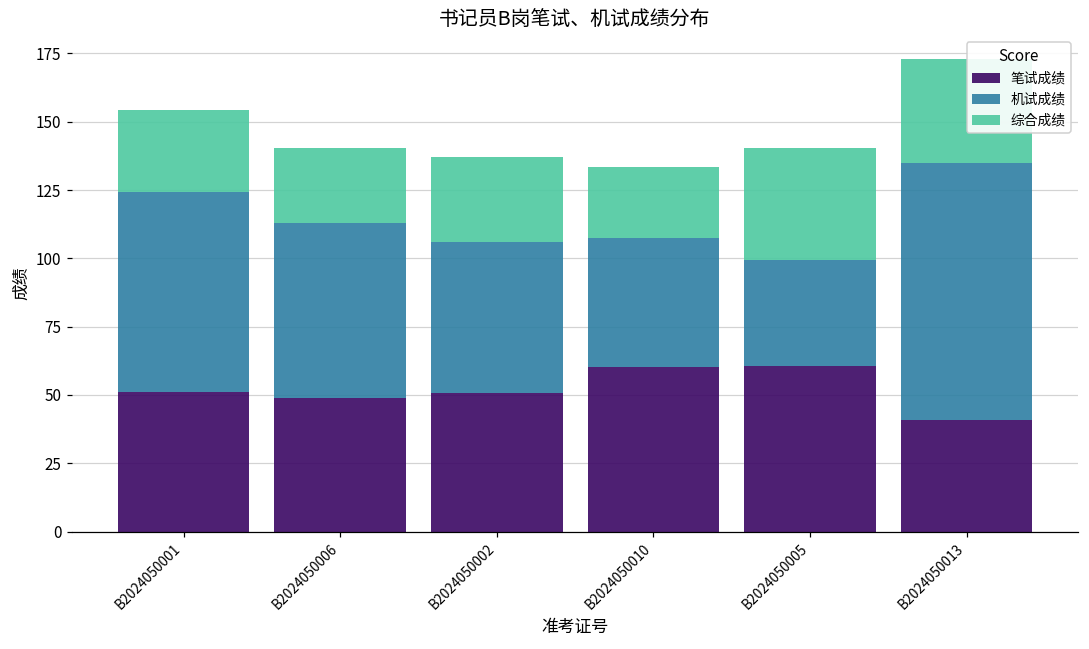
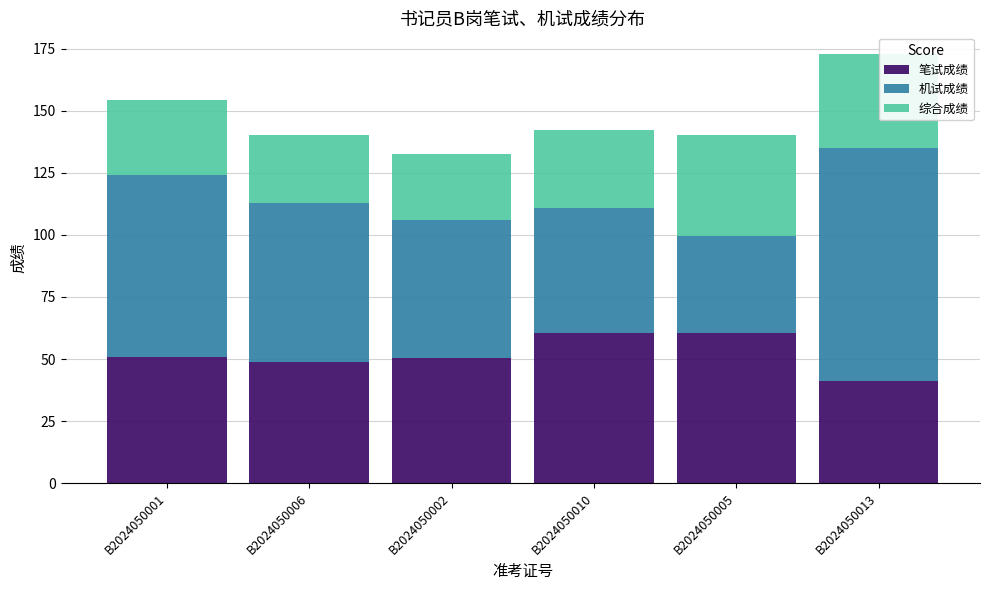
  {
    "笔试成绩": {
      "B2024050001": 51,
      "B2024050006": 49,
      "B2024050002": 51,
      "B2024050010": 60,
      "B2024050005": 61,
      "B2024050013": 41
    },
    "机试成绩": {
      "B2024050001": 73,
      "B2024050006": 64,
      "B2024050002": 56,
-     "B2024050010": 47,
+     "B2024050010": 51,
      "B2024050005": 39,
      "B2024050013": 94
    },
    "综合成绩": {
      "B2024050001": 30,
      "B2024050006": 27,
-     "B2024050002": 31,
-     "B2024050010": 26,
+     "B2024050002": 26,
+     "B2024050010": 31,
      "B2024050005": 41,
      "B2024050013": 38
    }
  }
